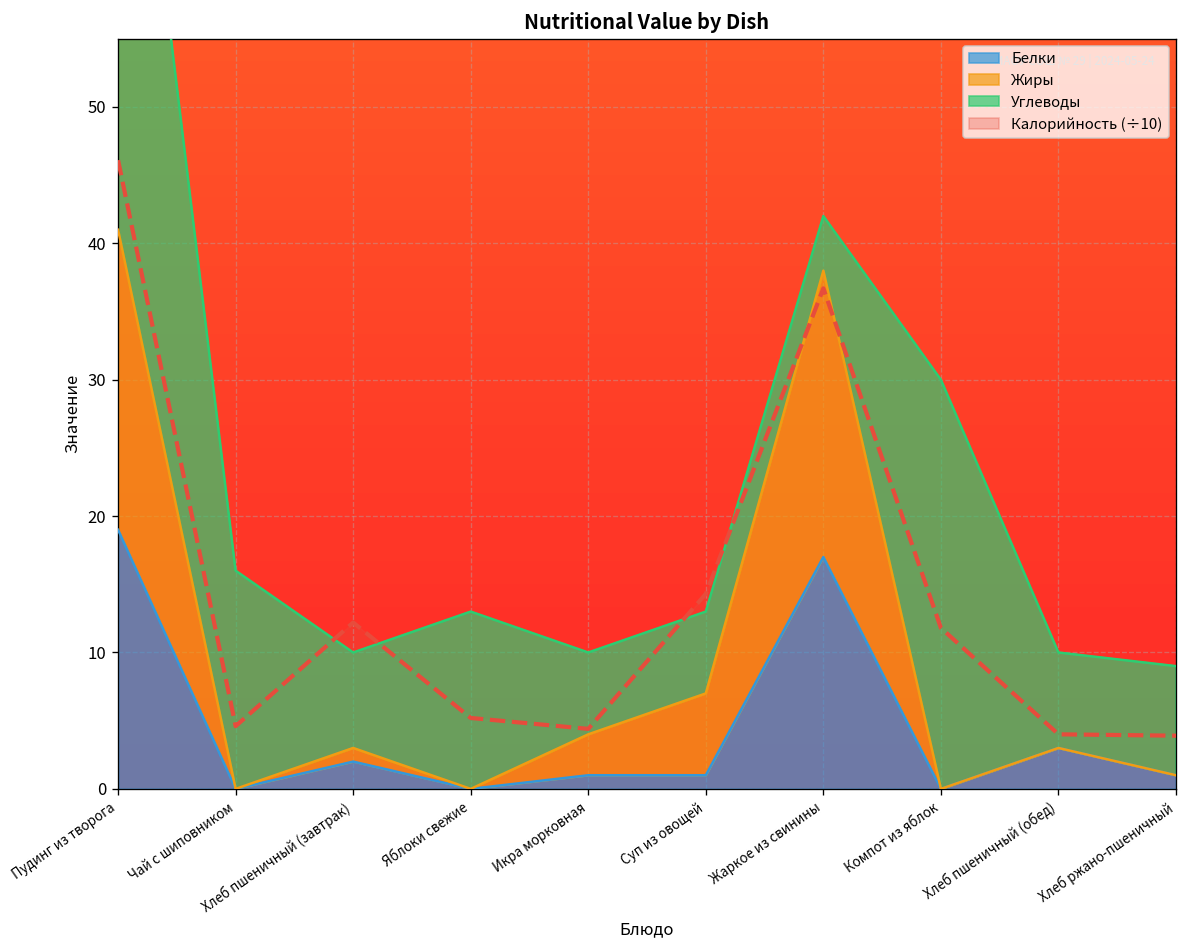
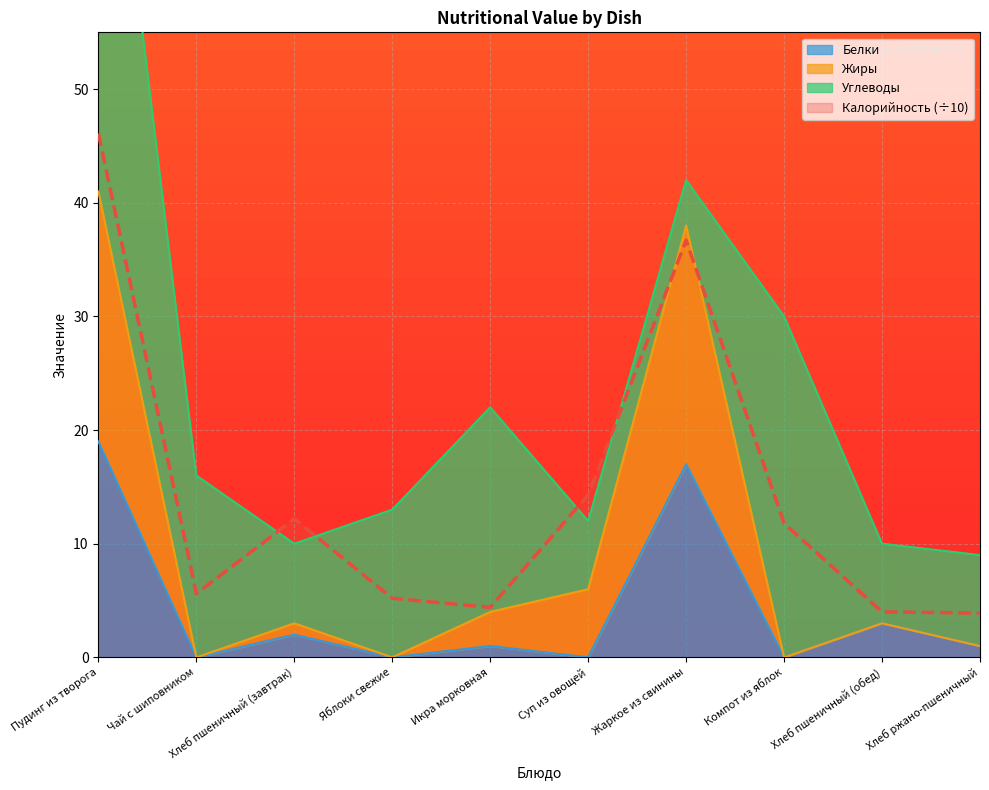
  {
    "Белки": {
      "Пудинг из творога": 19,
      "Хлеб пшеничный (завтрак)": 2,
      "Икра морковная": 1,
-     "Суп из овощей": 1,
+     "Суп из овощей": 0,
      "Жаркое из свинины": 17
    },
    "Жиры": {
      "Пудинг из творога": 22.0,
      "Хлеб пшеничный (завтрак)": 1.0,
      "Икра морковная": 3.0,
      "Суп из овощей": 6.0,
      "Жаркое из свинины": 21.0
    },
    "Углеводы": {
      "Чай с шиповником": 16,
      "Хлеб пшеничный (завтрак)": 7,
      "Яблоки свежие": 13,
-     "Икра морковная": 6,
+     "Икра морковная": 18,
      "Суп из овощей": 6,
      "Жаркое из свинины": 4,
      "Компот из яблок": 30,
      "Хлеб пшеничный (обед)": 7,
      "Хлеб ржано-пшеничный": 8
    },
    "Калорийность (÷10)": {
      "Пудинг из творога": 46.1,
-     "Чай с шиповником": 4.6,
+     "Чай с шиповником": 5.6,
      "Хлеб пшеничный (завтрак)": 12.2,
      "Яблоки свежие": 5.2,
      "Икра морковная": 4.4,
      "Суп из овощей": 14.3,
      "Жаркое из свинины": 36.7,
      "Компот из яблок": 11.8,
      "Хлеб пшеничный (обед)": 4.0,
      "Хлеб ржано-пшеничный": 3.9
    }
  }
